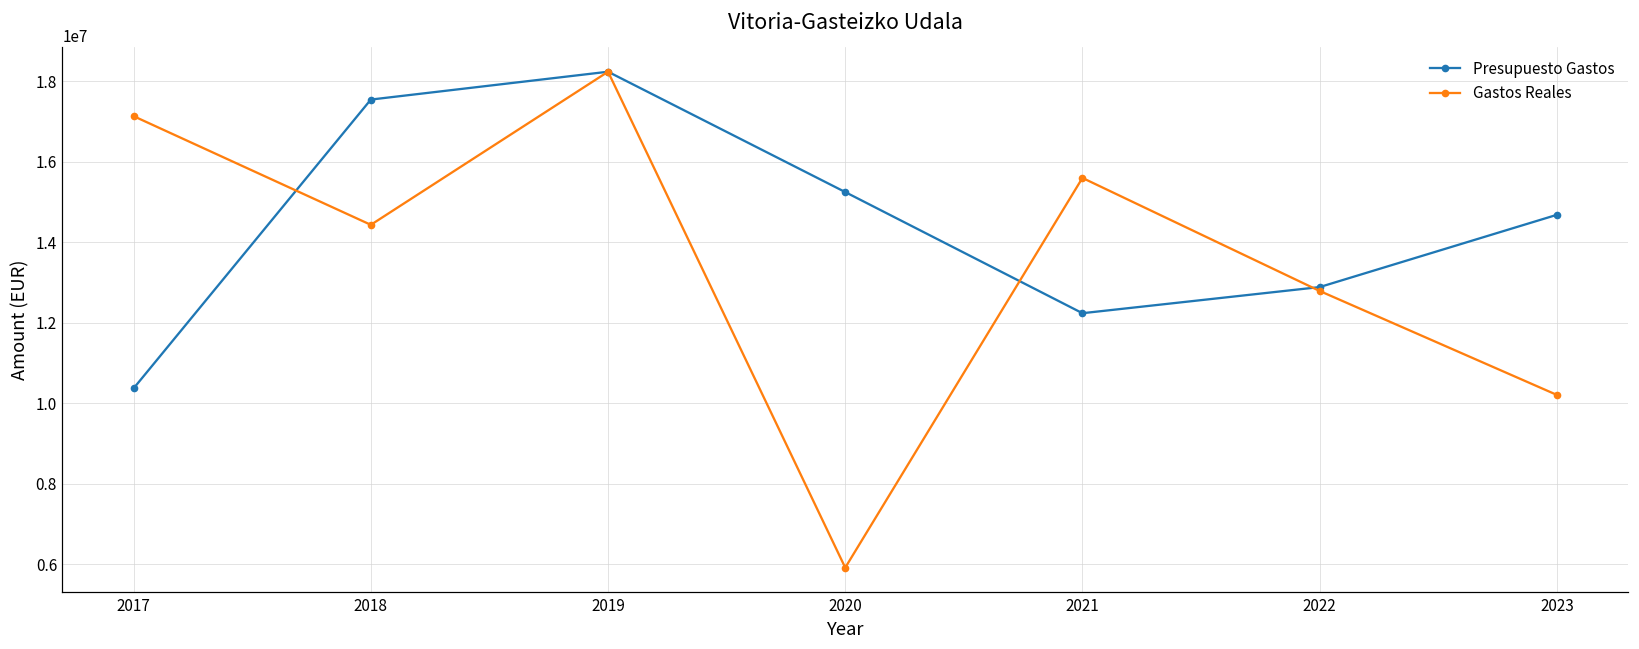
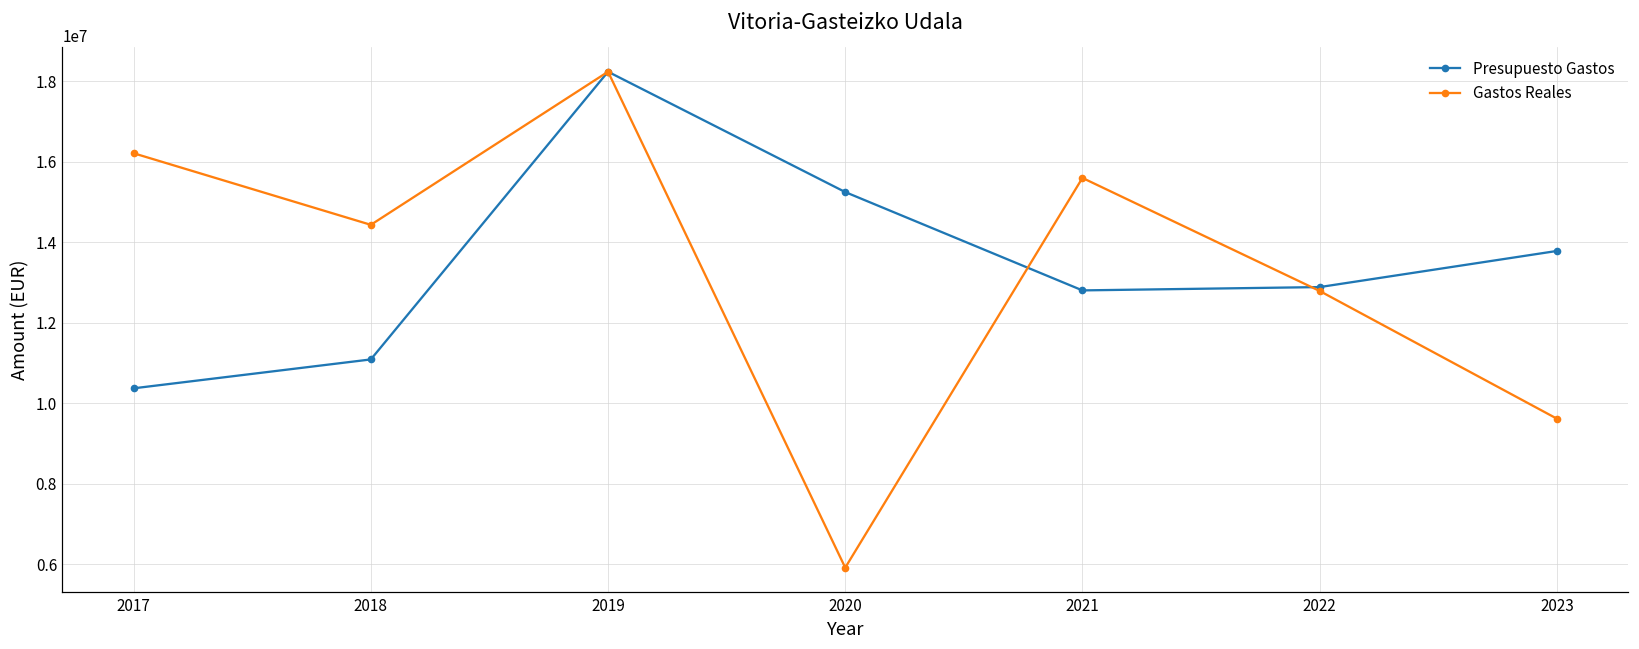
  {
    "Presupuesto Gastos": {
      "2017": 10400000,
-     "2018": 17500000,
+     "2018": 11100000,
      "2020": 15200000,
-     "2021": 12200000,
+     "2021": 12800000,
      "2022": 12900000,
-     "2023": 14700000
+     "2023": 13800000
    },
    "Gastos Reales": {
-     "2017": 17100000,
+     "2017": 16200000,
      "2018": 14400000,
      "2020": 5900000,
      "2021": 15600000,
      "2022": 12800000,
-     "2023": 10200000
+     "2023": 9600000
    }
  }
